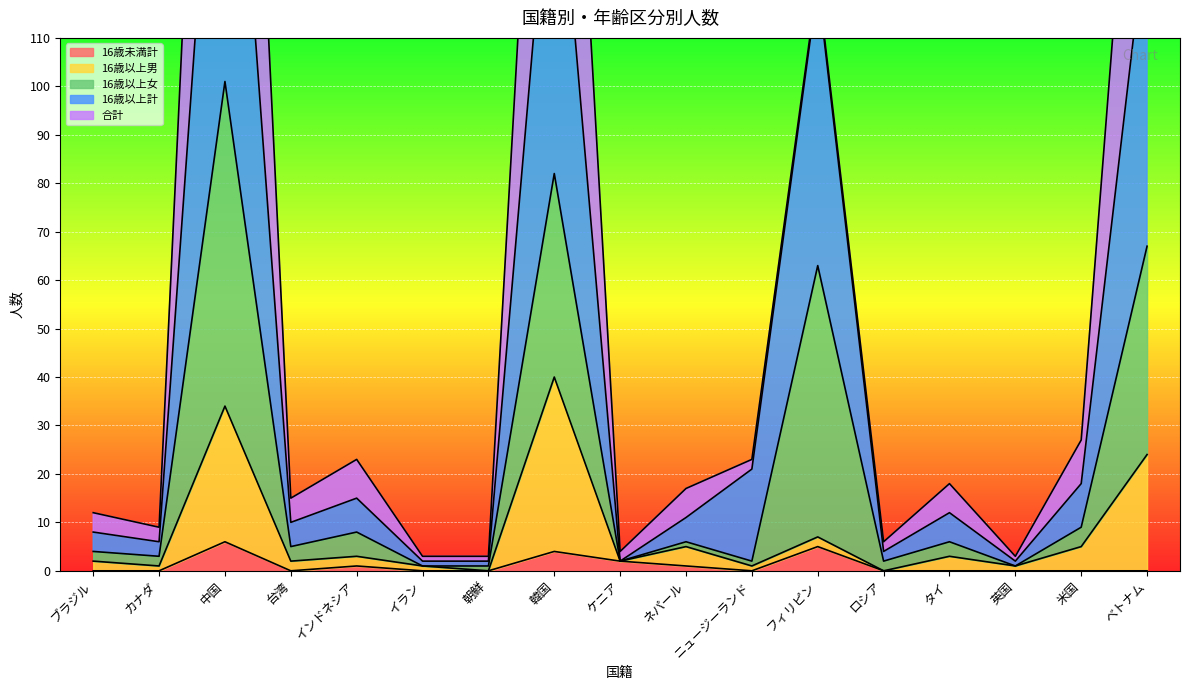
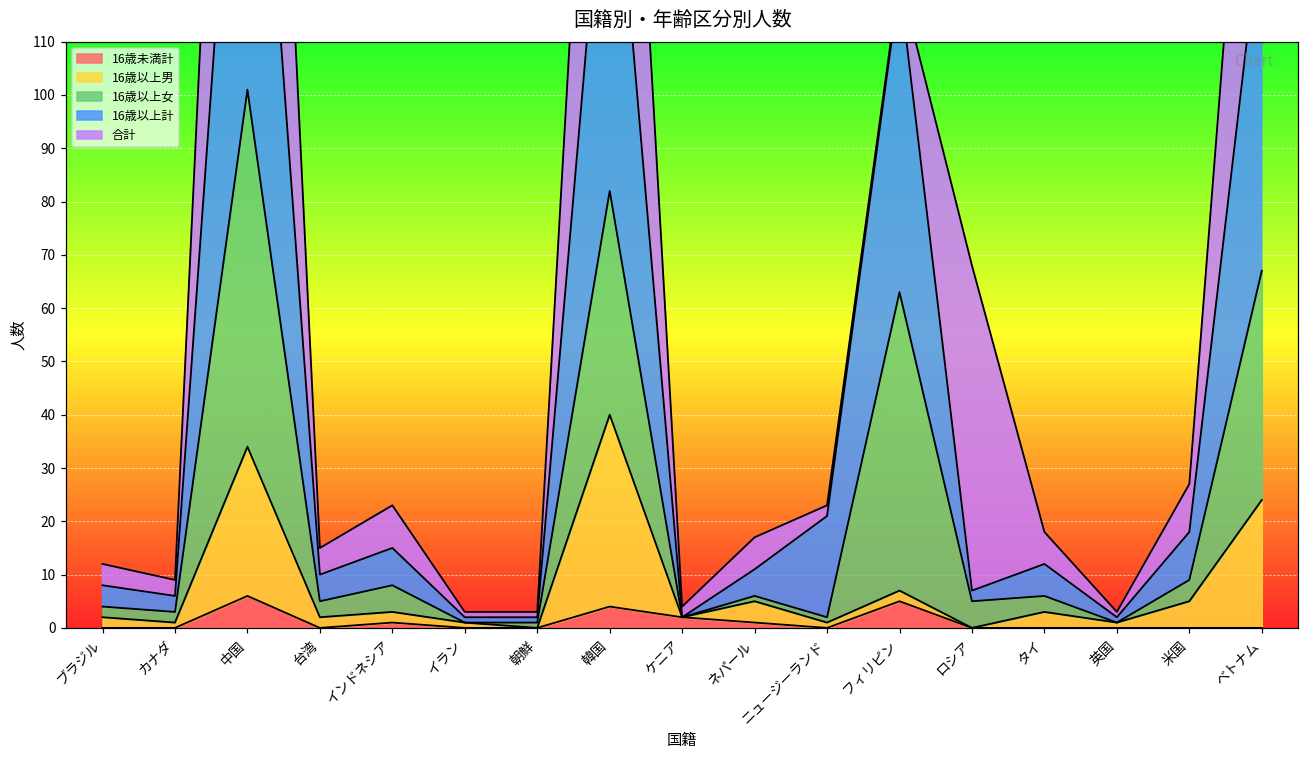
  {
    "16歳未満計": {
      "ブラジル": 0,
      "カナダ": 0,
      "中国": 6,
      "台湾": 0,
      "インドネシア": 1,
      "イラン": 0,
      "韓国": 4,
      "ネパール": 1,
      "ニュージーランド": 0,
      "フィリピン": 5,
      "タイ": 0,
      "英国": 0,
      "米国": 0,
      "ベトナム": 0
    },
    "16歳以上男": {
      "ブラジル": 2,
      "カナダ": 1,
      "中国": 28,
      "台湾": 2,
      "インドネシア": 2,
      "韓国": 36,
      "ネパール": 4,
      "ニュージーランド": 1,
      "フィリピン": 2,
      "タイ": 3,
      "米国": 5,
      "ベトナム": 24
    },
    "16歳以上女": {
      "ブラジル": 2,
      "カナダ": 2,
      "中国": 67,
      "台湾": 3,
      "インドネシア": 5,
      "朝鮮": 1,
      "韓国": 42,
      "ネパール": 1,
      "ニュージーランド": 1,
      "フィリピン": 56,
-     "ロシア": 2,
+     "ロシア": 5,
      "タイ": 3,
      "米国": 4,
      "ベトナム": 43
    },
    "16歳以上計": {
      "ブラジル": 4,
      "カナダ": 3,
      "台湾": 5,
      "インドネシア": 7,
      "イラン": 1,
      "朝鮮": 1,
      "ネパール": 5,
      "ニュージーランド": 19,
      "ロシア": 2,
      "タイ": 6,
      "英国": 1,
      "米国": 9
    },
    "合計": {
      "ブラジル": 4,
      "カナダ": 3,
      "台湾": 5,
      "インドネシア": 8,
      "イラン": 1,
      "朝鮮": 1,
      "ケニア": 2,
      "ネパール": 6,
      "ニュージーランド": 2,
-     "ロシア": 2,
+     "ロシア": 61,
      "タイ": 6,
      "英国": 1,
      "米国": 9
    }
  }
